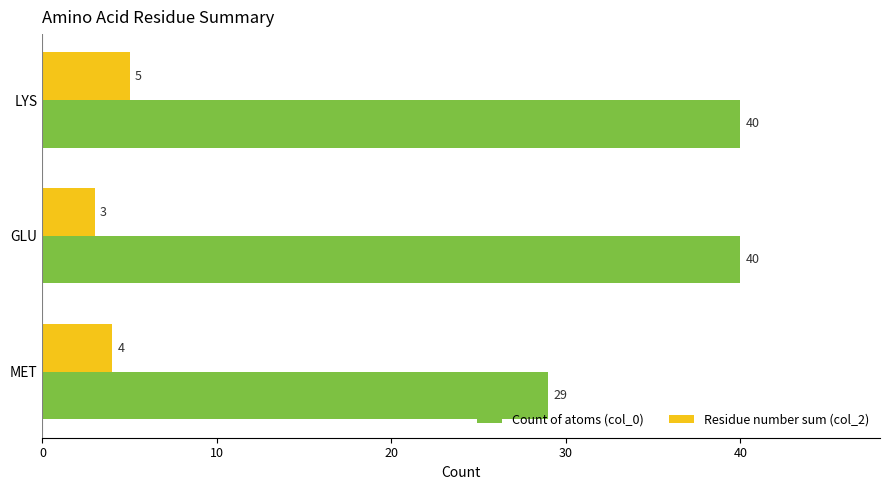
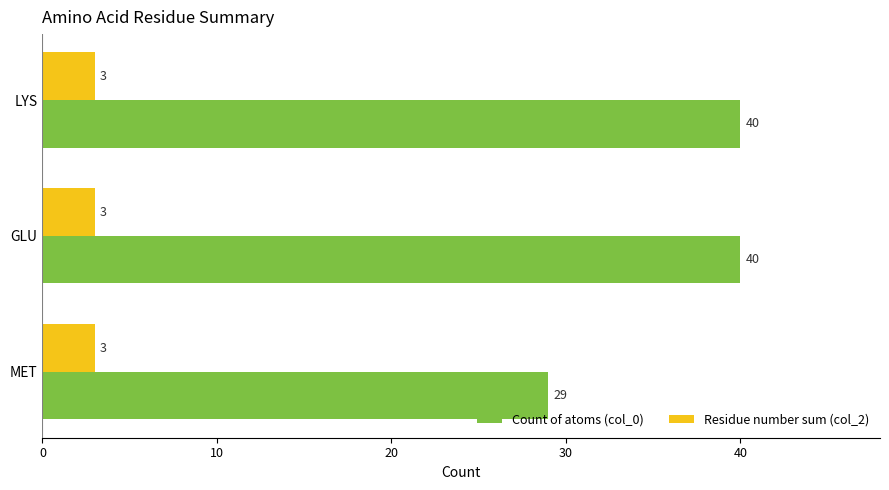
  {
    "Count of atoms (col_0)": {
      "LYS": 40,
      "GLU": 40,
      "MET": 29
    },
    "Residue number sum (col_2)": {
-     "LYS": 5,
+     "LYS": 3,
      "GLU": 3,
-     "MET": 4
+     "MET": 3
    }
  }
